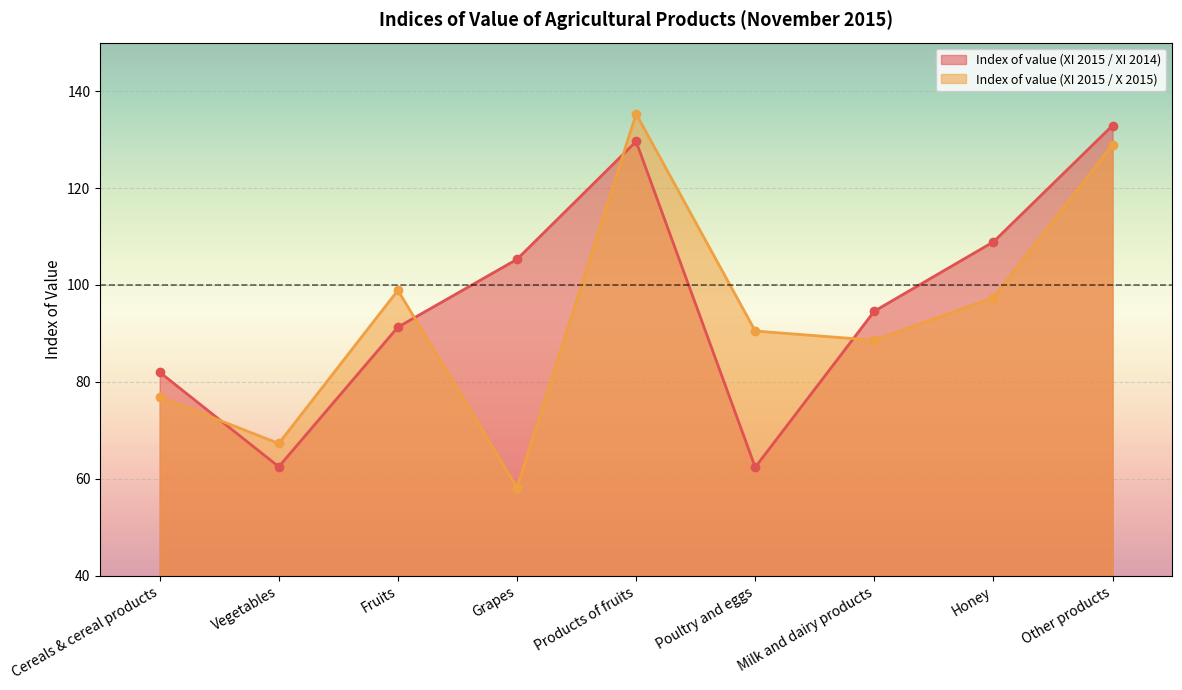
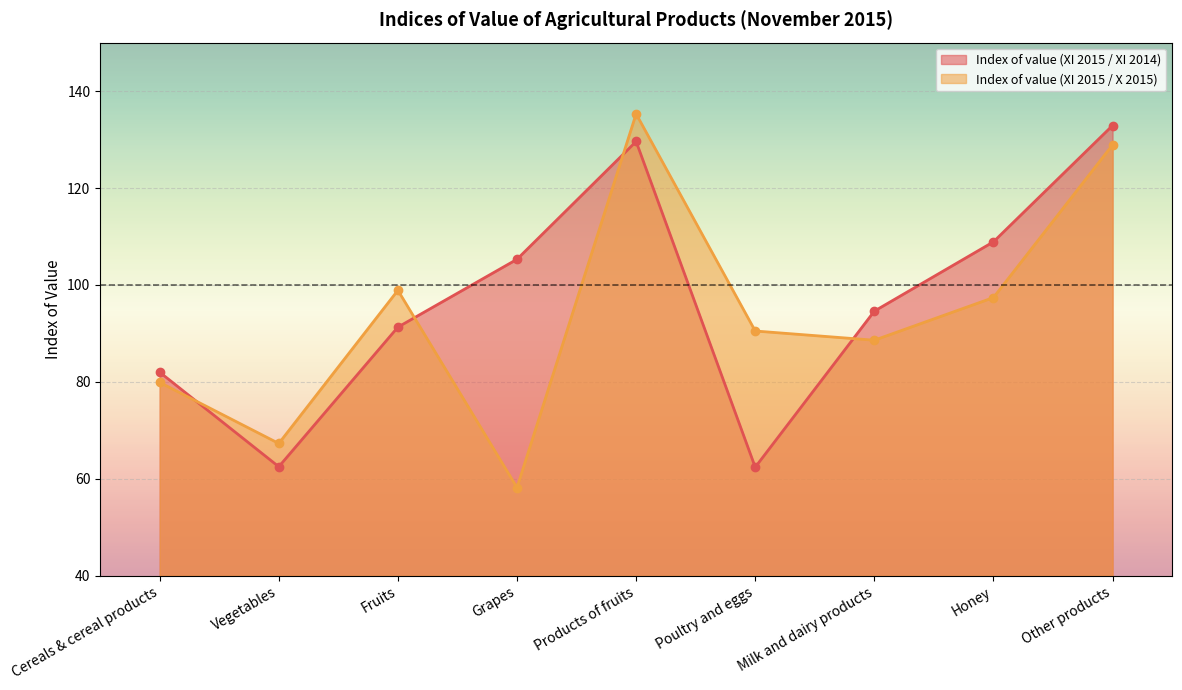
  {
    "Index of value (XI 2015 / XI 2014)": {
      "Cereals & cereal products": 82,
      "Vegetables": 63,
      "Fruits": 91,
      "Grapes": 105,
      "Products of fruits": 130,
      "Poultry and eggs": 62,
      "Milk and dairy products": 95,
      "Honey": 109,
      "Other products": 133
    },
    "Index of value (XI 2015 / X 2015)": {
-     "Cereals & cereal products": 77,
+     "Cereals & cereal products": 80,
      "Vegetables": 67,
      "Fruits": 99,
      "Grapes": 58,
      "Products of fruits": 135,
      "Poultry and eggs": 91,
      "Milk and dairy products": 89,
      "Honey": 97,
      "Other products": 129
    }
  }
